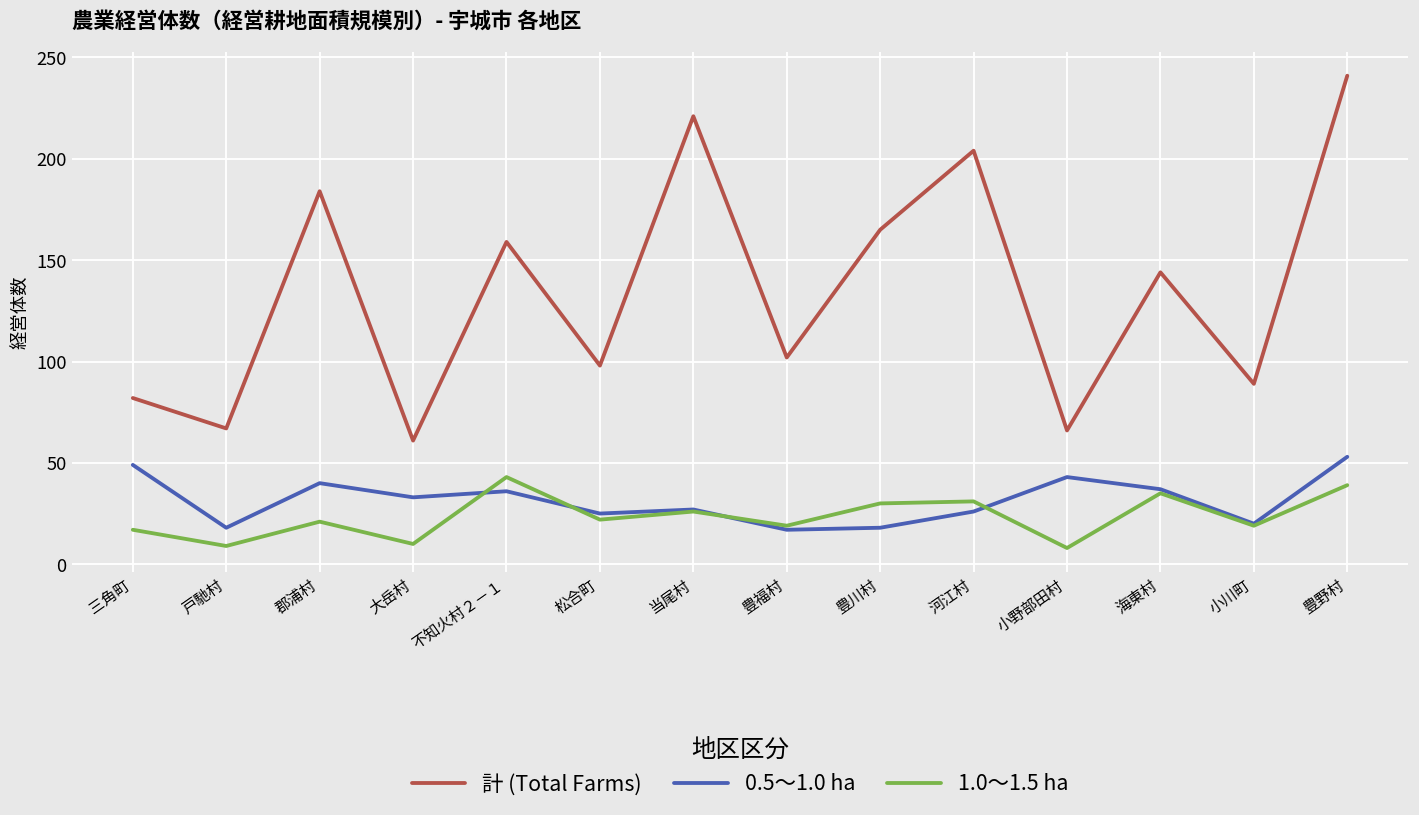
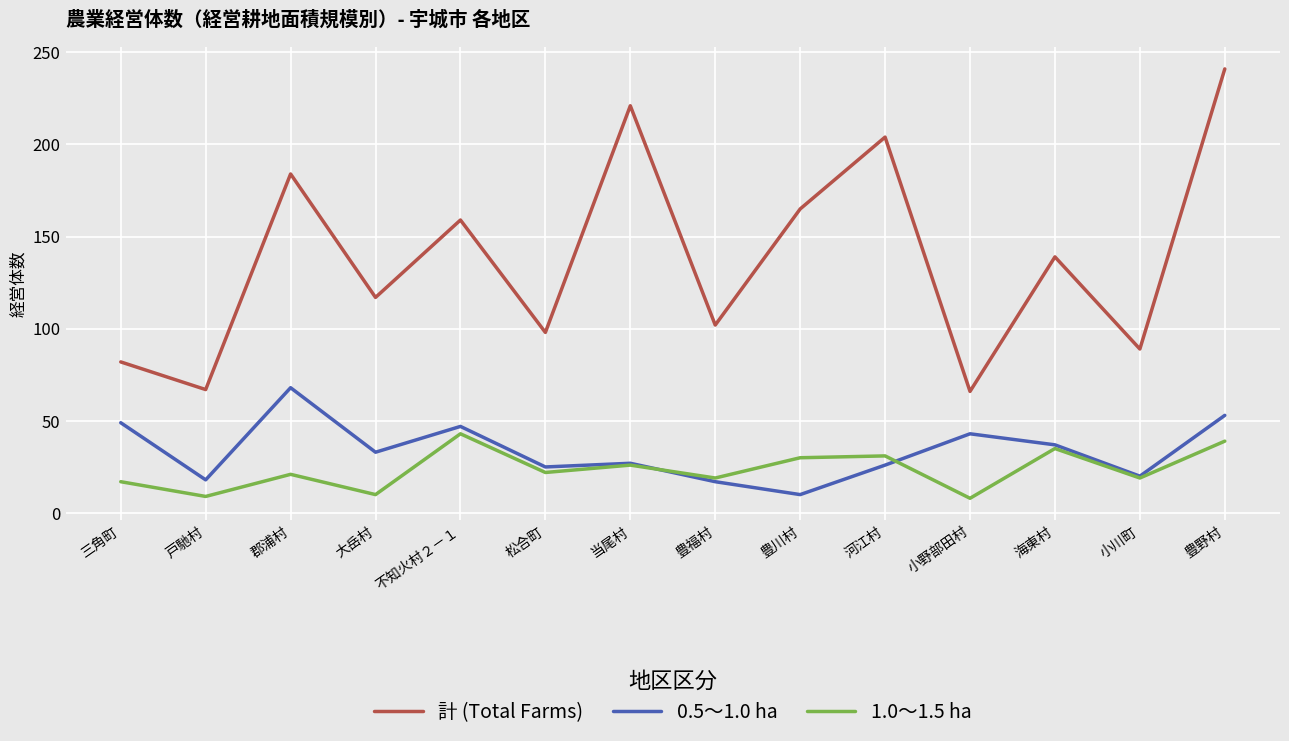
  {
    "計 (Total Farms)": {
      "三角町": 82,
      "戸馳村": 67,
      "郡浦村": 184,
-     "大岳村": 61,
+     "大岳村": 117,
      "不知火村２－１": 159,
      "松合町": 98,
      "当尾村": 221,
      "豊福村": 102,
      "豊川村": 165,
      "河江村": 204,
      "小野部田村": 66,
-     "海東村": 144,
+     "海東村": 139,
      "小川町": 89,
      "豊野村": 241
    },
    "0.5～1.0 ha": {
      "三角町": 49,
      "戸馳村": 18,
-     "郡浦村": 40,
+     "郡浦村": 68,
      "大岳村": 33,
-     "不知火村２－１": 36,
+     "不知火村２－１": 47,
      "松合町": 25,
      "豊福村": 17,
-     "豊川村": 18,
+     "豊川村": 10,
      "河江村": 26,
      "小野部田村": 43,
      "海東村": 37,
      "豊野村": 53
    },
    "1.0～1.5 ha": {
      "三角町": 17,
      "戸馳村": 9,
      "郡浦村": 21,
      "大岳村": 10,
      "不知火村２－１": 43,
      "松合町": 22,
      "豊福村": 19,
      "豊川村": 30,
      "河江村": 31,
      "小野部田村": 8,
      "海東村": 35,
      "豊野村": 39
    }
  }
